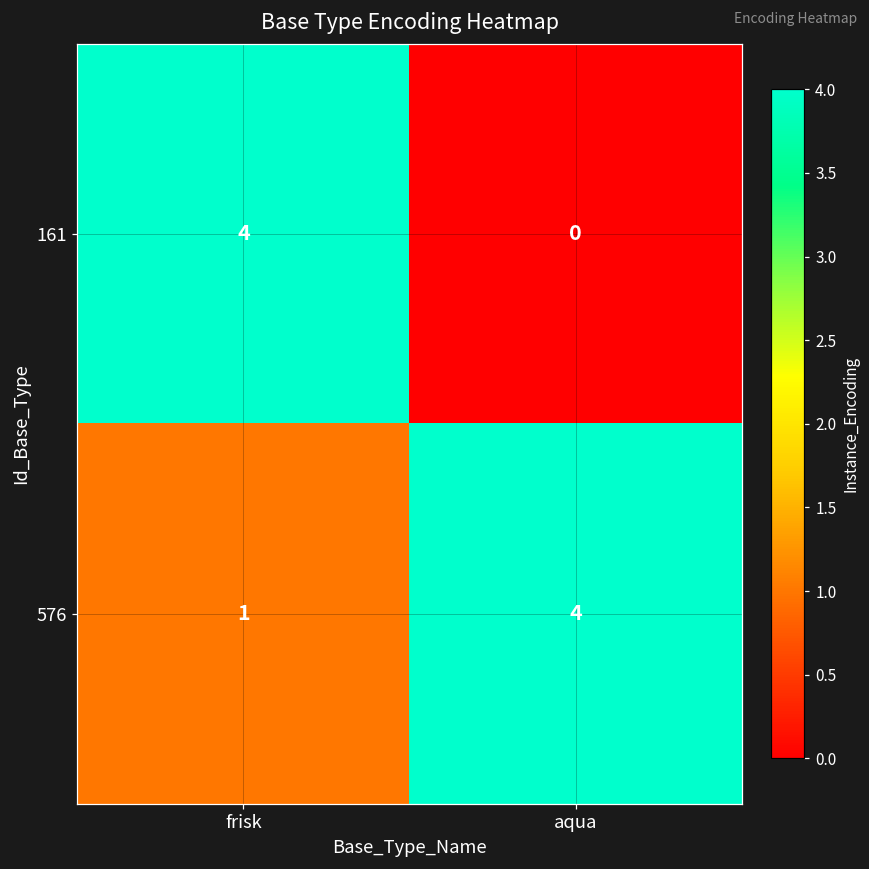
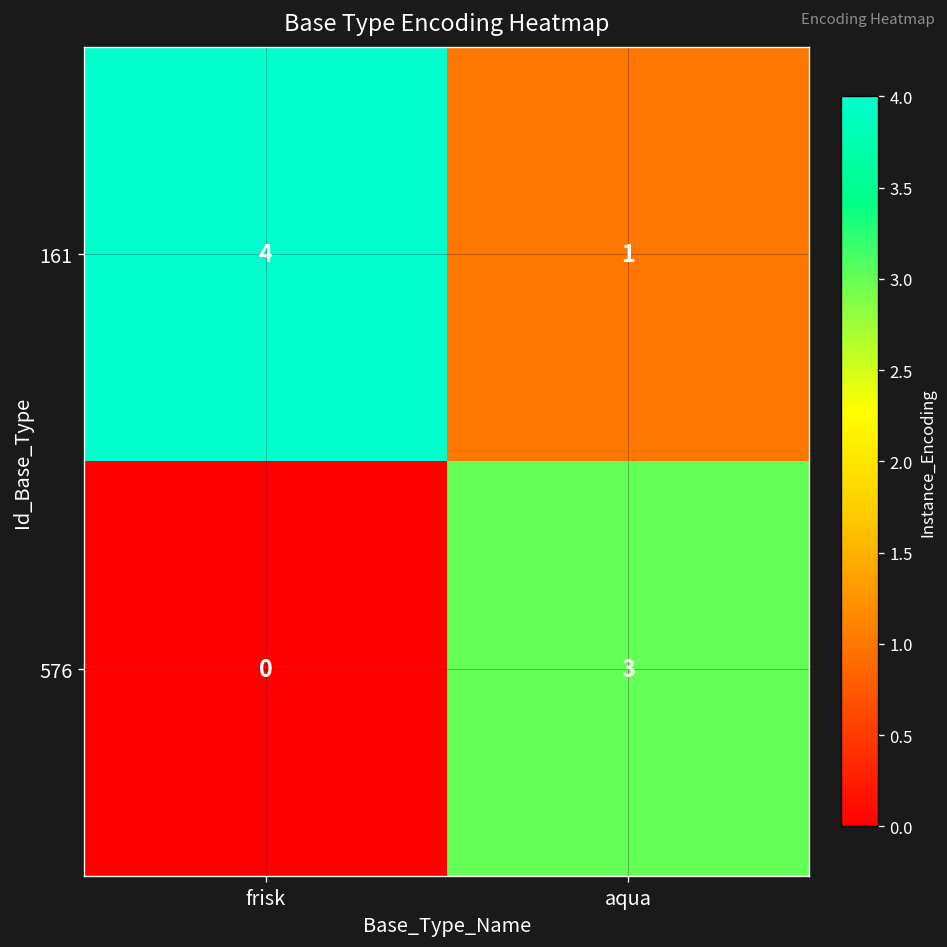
  {
    "161": {
      "frisk": 4,
-     "aqua": 0
+     "aqua": 1
    },
    "576": {
-     "frisk": 1,
-     "aqua": 4
+     "frisk": 0,
+     "aqua": 3
    }
  }
